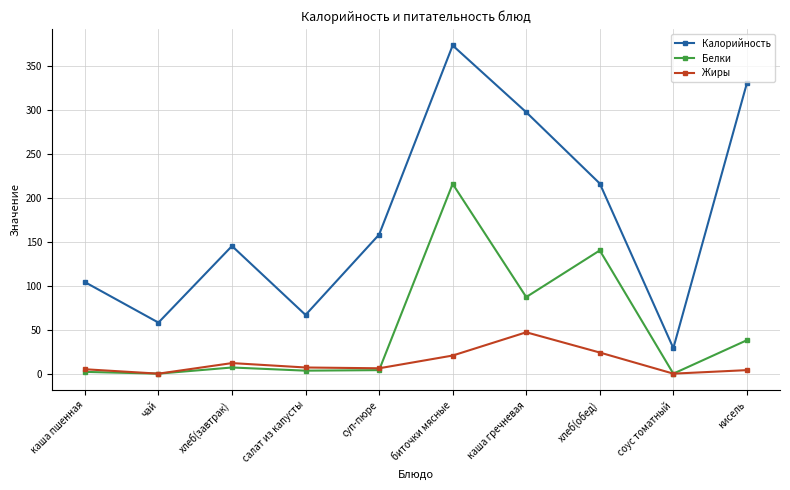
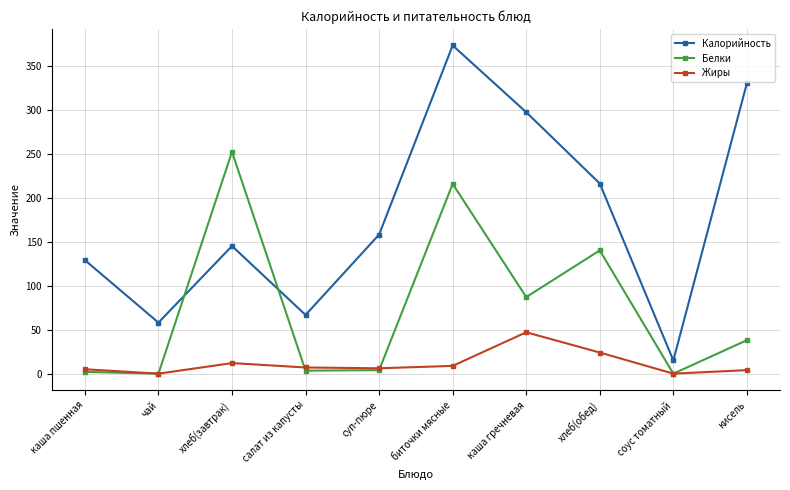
  {
    "Калорийность": {
-     "каша пшенная": 100,
+     "каша пшенная": 130,
      "чай": 60,
      "хлеб(завтрак)": 150,
      "салат из капусты": 70,
      "суп-пюре": 160,
      "биточки мясные": 370,
      "каша гречневая": 300,
      "хлеб(обед)": 220,
-     "соус томатный": 30,
+     "соус томатный": 20,
      "кисель": 330
    },
    "Белки": {
      "каша пшенная": 0,
-     "хлеб(завтрак)": 10,
+     "хлеб(завтрак)": 250,
      "салат из капусты": 0,
      "биточки мясные": 220,
      "каша гречневая": 90,
      "хлеб(обед)": 140,
      "кисель": 40
    },
    "Жиры": {
      "каша пшенная": 10,
      "хлеб(завтрак)": 10,
      "салат из капусты": 10,
-     "биточки мясные": 20,
+     "биточки мясные": 10,
      "каша гречневая": 50,
      "хлеб(обед)": 20,
      "кисель": 0
    }
  }
